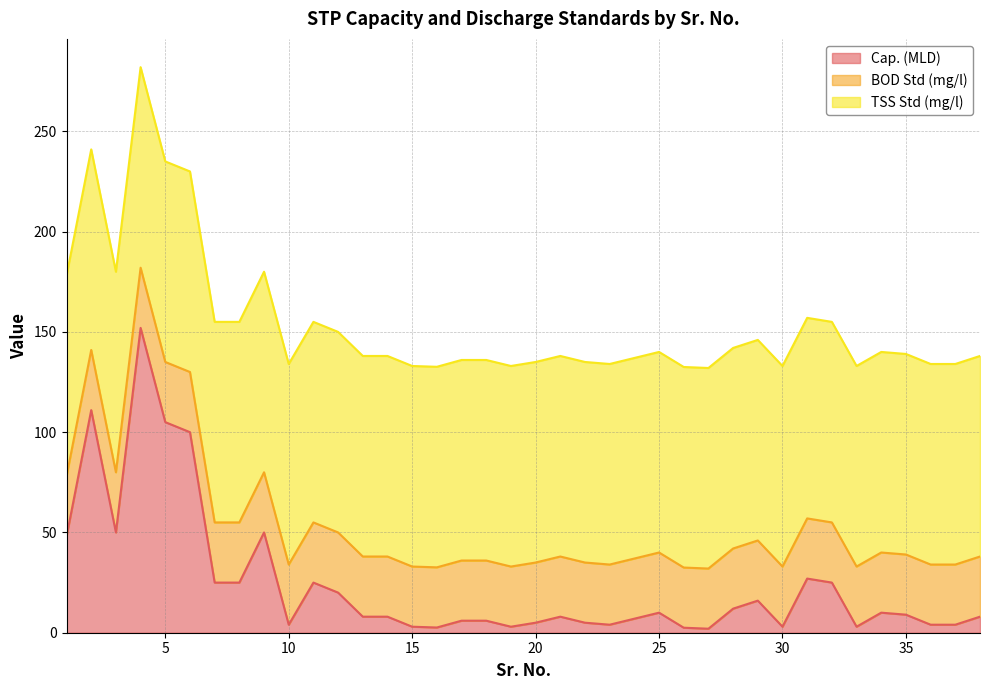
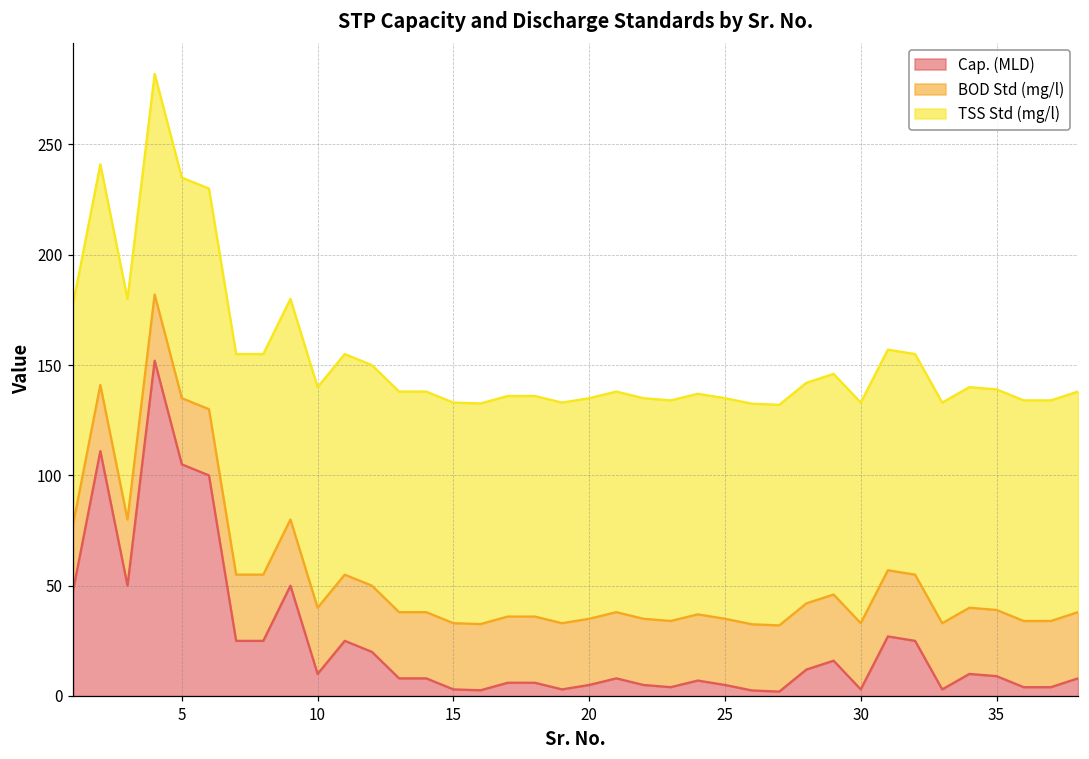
  {
    "Cap. (MLD)": {
      "5": 105,
-     "10": 4,
+     "10": 10,
      "15": 3,
      "20": 5,
-     "25": 10,
+     "25": 5,
      "30": 3,
      "35": 9
    }
  }
